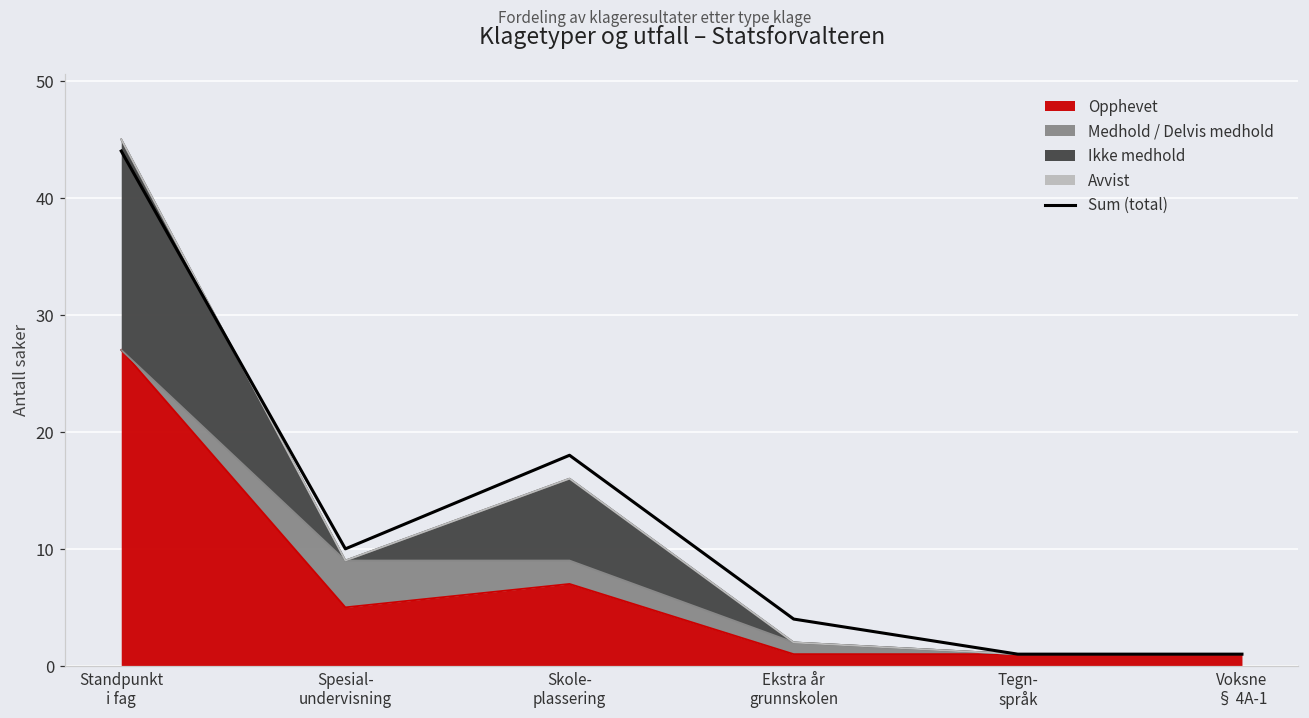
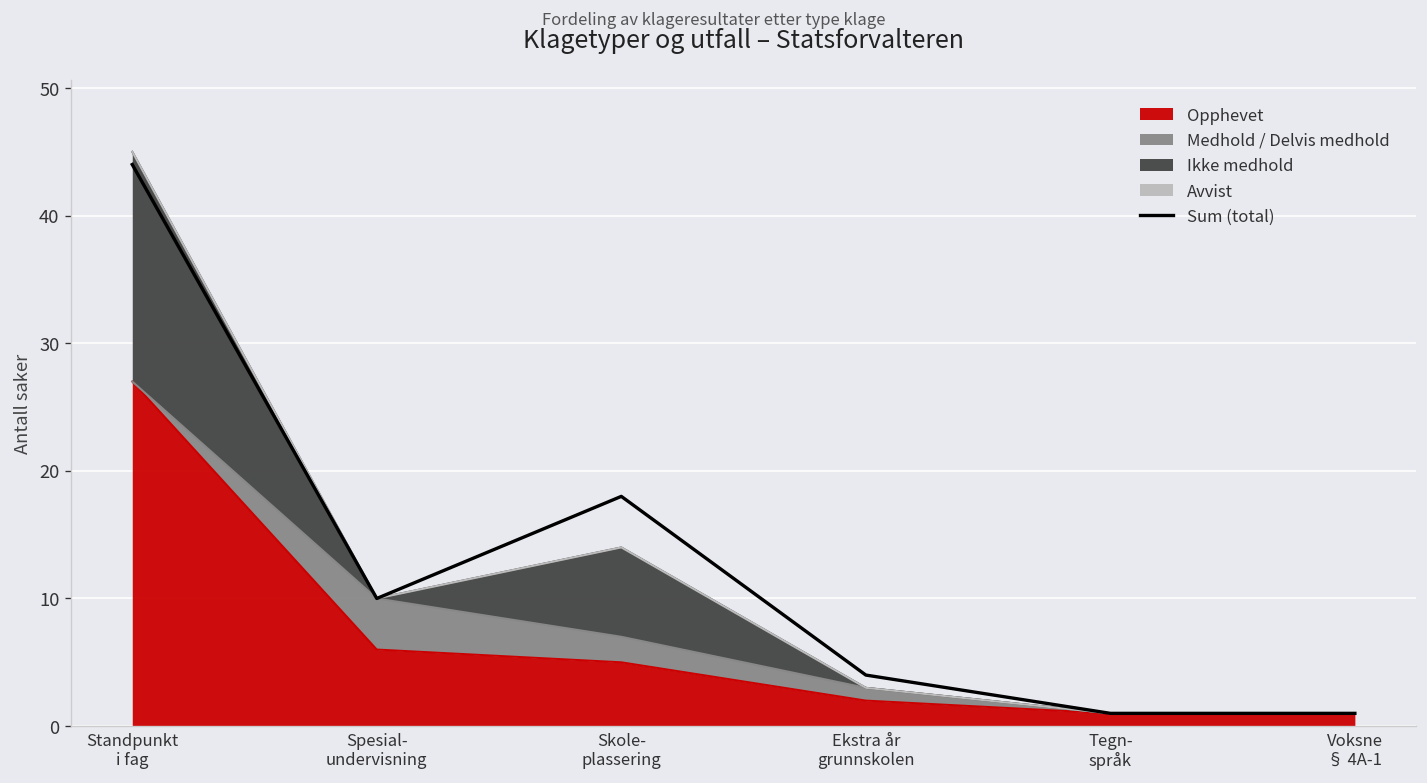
  {
    "Opphevet": {
-     "Spesial- undervisning": 5,
-     "Skole- plassering": 7,
-     "Ekstra år grunnskolen": 1
+     "Spesial- undervisning": 6,
+     "Skole- plassering": 5,
+     "Ekstra år grunnskolen": 2
    },
    "Medhold / Delvis medhold": {
      "Skole- plassering": 2
    },
    "Sum (total)": {
      "Standpunkt i fag": 44,
      "Skole- plassering": 18,
      "Ekstra år grunnskolen": 4
    }
  }
